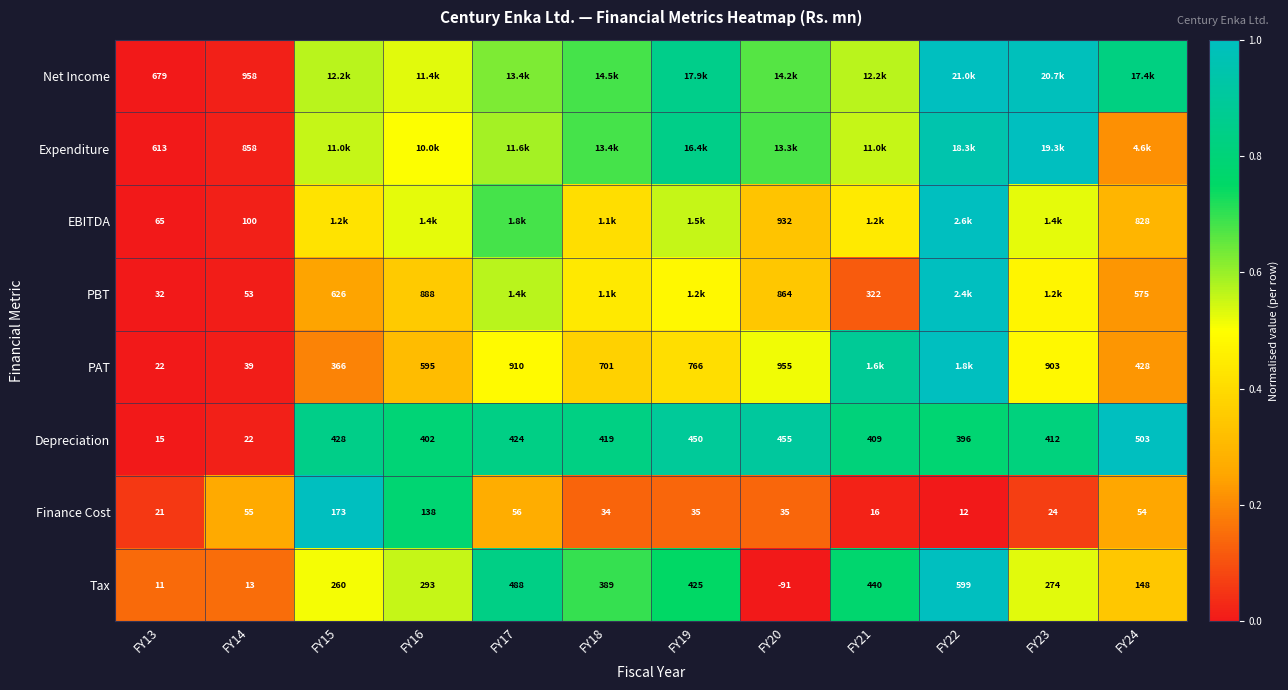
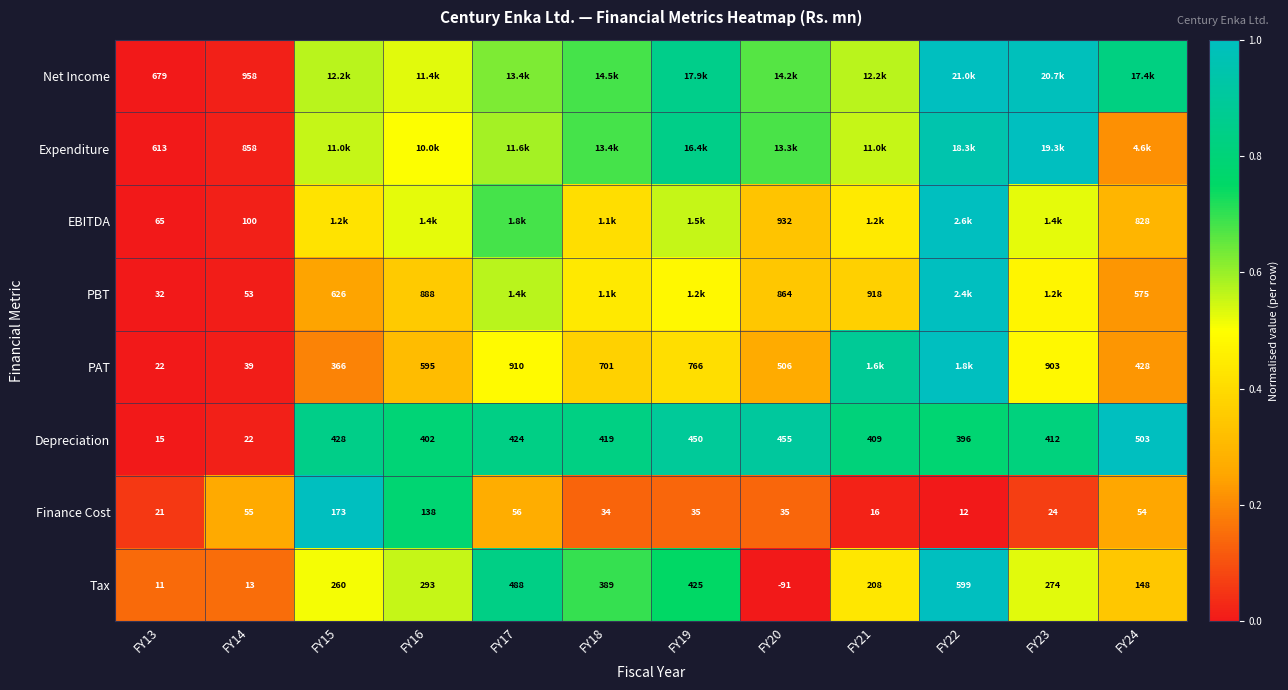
  {
    "Net Income": {
      "FY13": "679",
      "FY14": "958",
      "FY15": "12.2k",
      "FY16": "11.4k",
      "FY17": "13.4k",
      "FY18": "14.5k",
      "FY19": "17.9k",
      "FY20": "14.2k",
      "FY21": "12.2k",
      "FY22": "21.0k",
      "FY23": "20.7k",
      "FY24": "17.4k"
    },
    "Expenditure": {
      "FY13": "613",
      "FY14": "858",
      "FY15": "11.0k",
      "FY16": "10.0k",
      "FY17": "11.6k",
      "FY18": "13.4k",
      "FY19": "16.4k",
      "FY20": "13.3k",
      "FY21": "11.0k",
      "FY22": "18.3k",
      "FY23": "19.3k",
      "FY24": "4.6k"
    },
    "EBITDA": {
      "FY13": "65",
      "FY14": "100",
      "FY15": "1.2k",
      "FY16": "1.4k",
      "FY17": "1.8k",
      "FY18": "1.1k",
      "FY19": "1.5k",
      "FY20": "932",
      "FY21": "1.2k",
      "FY22": "2.6k",
      "FY23": "1.4k",
      "FY24": "828"
    },
    "PBT": {
      "FY13": "32",
      "FY14": "53",
      "FY15": "626",
      "FY16": "888",
      "FY17": "1.4k",
      "FY18": "1.1k",
      "FY19": "1.2k",
      "FY20": "864",
-     "FY21": "322",
+     "FY21": "918",
      "FY22": "2.4k",
      "FY23": "1.2k",
      "FY24": "575"
    },
    "PAT": {
      "FY13": "22",
      "FY14": "39",
      "FY15": "366",
      "FY16": "595",
      "FY17": "910",
      "FY18": "701",
      "FY19": "766",
-     "FY20": "955",
+     "FY20": "506",
      "FY21": "1.6k",
      "FY22": "1.8k",
      "FY23": "903",
      "FY24": "428"
    },
    "Depreciation": {
      "FY13": "15",
      "FY14": "22",
      "FY15": "428",
      "FY16": "402",
      "FY17": "424",
      "FY18": "419",
      "FY19": "450",
      "FY20": "455",
      "FY21": "409",
      "FY22": "396",
      "FY23": "412",
      "FY24": "503"
    },
    "Finance Cost": {
      "FY13": "21",
      "FY14": "55",
      "FY15": "173",
      "FY16": "138",
      "FY17": "56",
      "FY18": "34",
      "FY19": "35",
      "FY20": "35",
      "FY21": "16",
      "FY22": "12",
      "FY23": "24",
      "FY24": "54"
    },
    "Tax": {
      "FY13": "11",
      "FY14": "13",
      "FY15": "260",
      "FY16": "293",
      "FY17": "488",
      "FY18": "389",
      "FY19": "425",
      "FY20": "-91",
-     "FY21": "440",
+     "FY21": "208",
      "FY22": "599",
      "FY23": "274",
      "FY24": "148"
    }
  }
